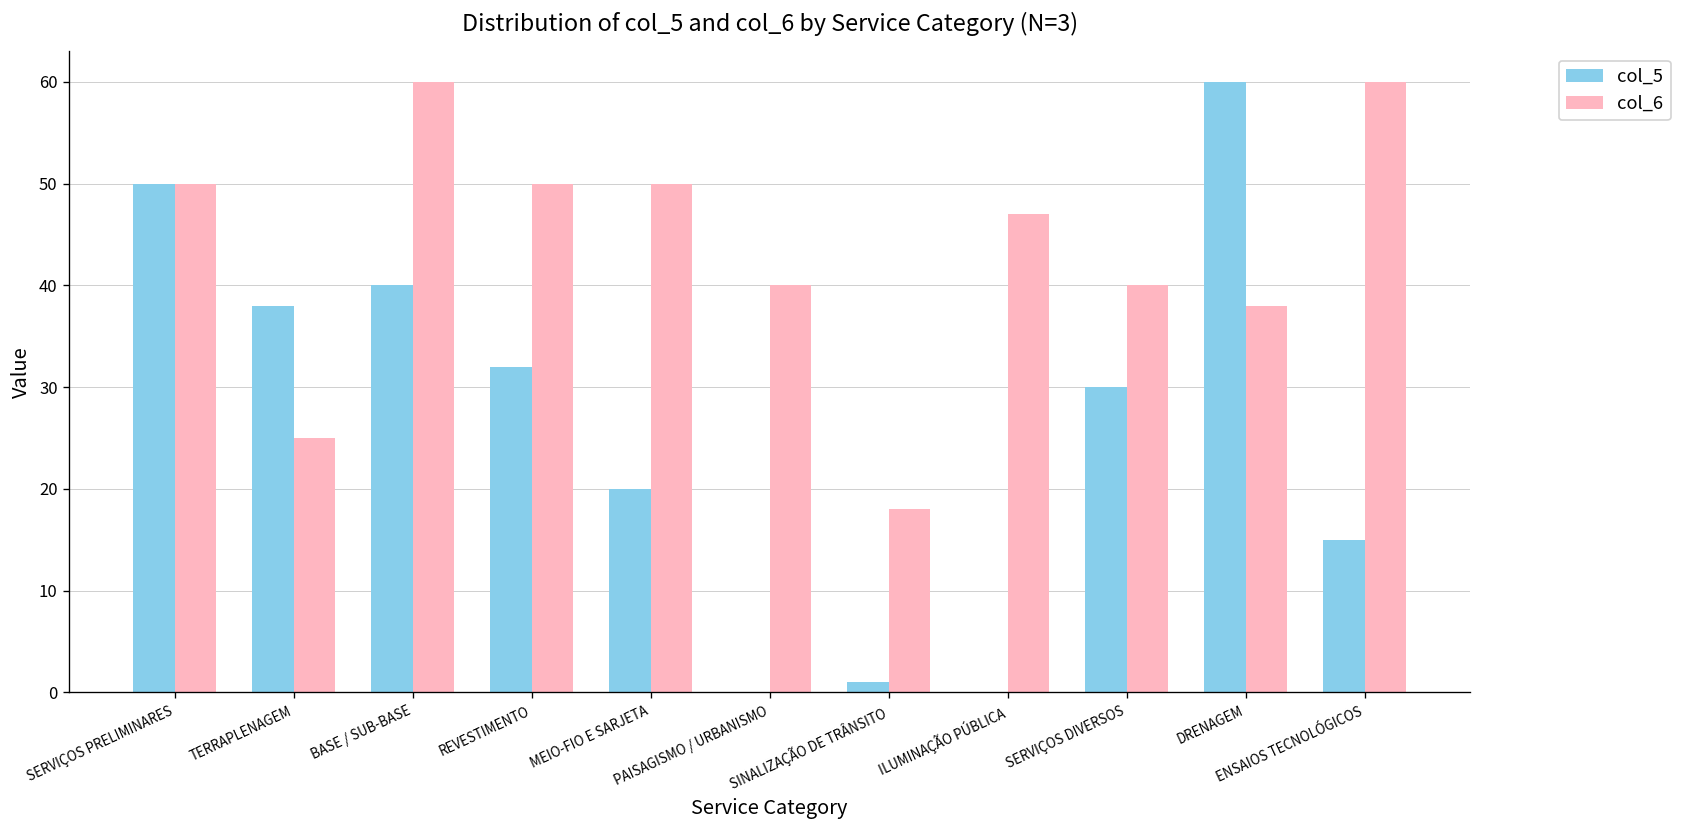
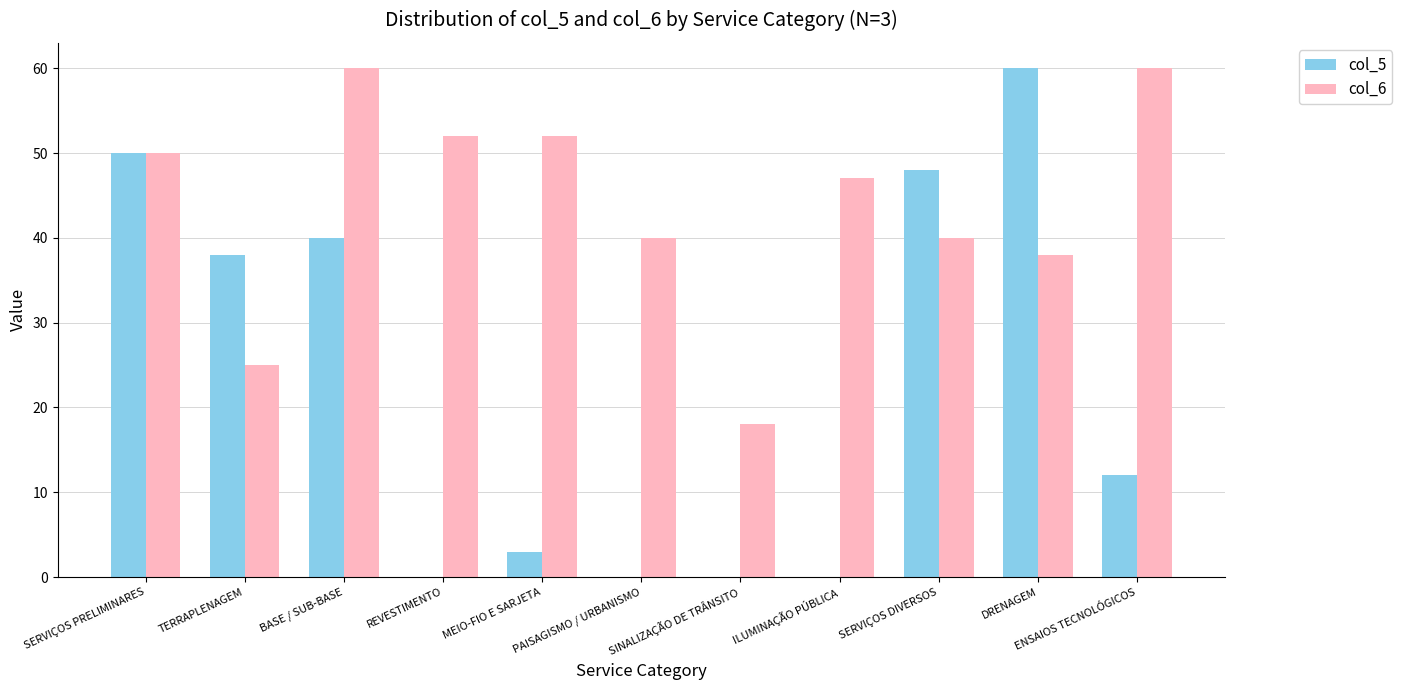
  {
    "col_5": {
      "SERVIÇOS PRELIMINARES": 50,
      "TERRAPLENAGEM": 38,
      "BASE / SUB-BASE": 40,
-     "REVESTIMENTO": 32,
-     "MEIO-FIO E SARJETA": 20,
+     "REVESTIMENTO": 0,
+     "MEIO-FIO E SARJETA": 3,
      "PAISAGISMO / URBANISMO": 0,
-     "SINALIZAÇÃO DE TRÂNSITO": 1,
+     "SINALIZAÇÃO DE TRÂNSITO": 0,
      "ILUMINAÇÃO PÚBLICA": 0,
-     "SERVIÇOS DIVERSOS": 30,
+     "SERVIÇOS DIVERSOS": 48,
      "DRENAGEM": 60,
-     "ENSAIOS TECNOLÓGICOS": 15
+     "ENSAIOS TECNOLÓGICOS": 12
    },
    "col_6": {
      "SERVIÇOS PRELIMINARES": 50,
      "TERRAPLENAGEM": 25,
      "BASE / SUB-BASE": 60,
-     "REVESTIMENTO": 50,
-     "MEIO-FIO E SARJETA": 50,
+     "REVESTIMENTO": 52,
+     "MEIO-FIO E SARJETA": 52,
      "PAISAGISMO / URBANISMO": 40,
      "SINALIZAÇÃO DE TRÂNSITO": 18,
      "ILUMINAÇÃO PÚBLICA": 47,
      "SERVIÇOS DIVERSOS": 40,
      "DRENAGEM": 38,
      "ENSAIOS TECNOLÓGICOS": 60
    }
  }
